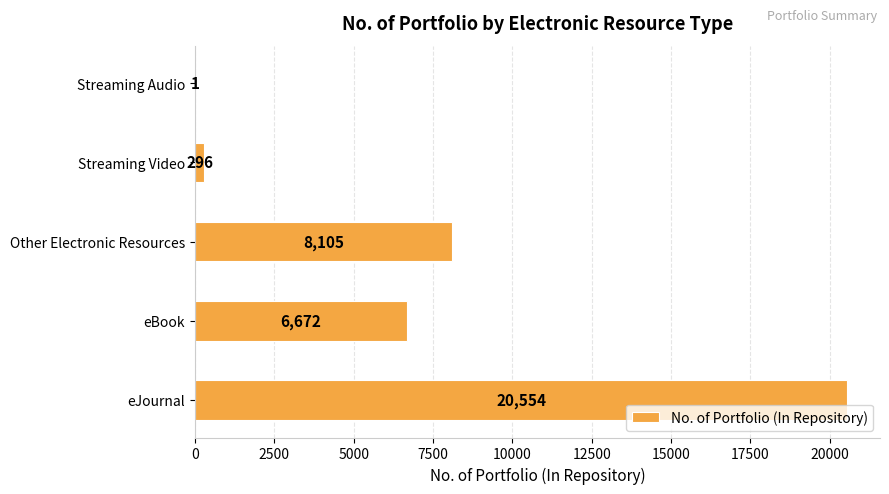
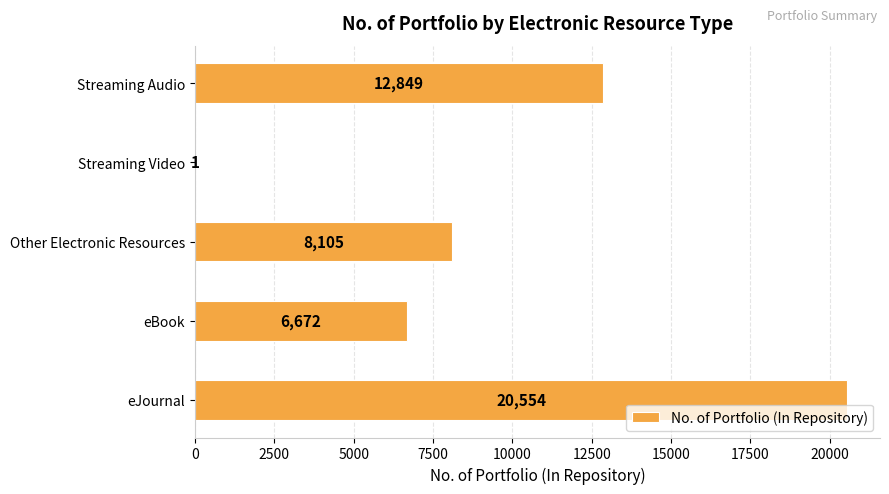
  {
-   "Streaming Audio": "1",
-   "Streaming Video": "296",
+   "Streaming Audio": "12,849",
+   "Streaming Video": "1",
    "Other Electronic Resources": "8,105",
    "eBook": "6,672",
    "eJournal": "20,554"
  }
